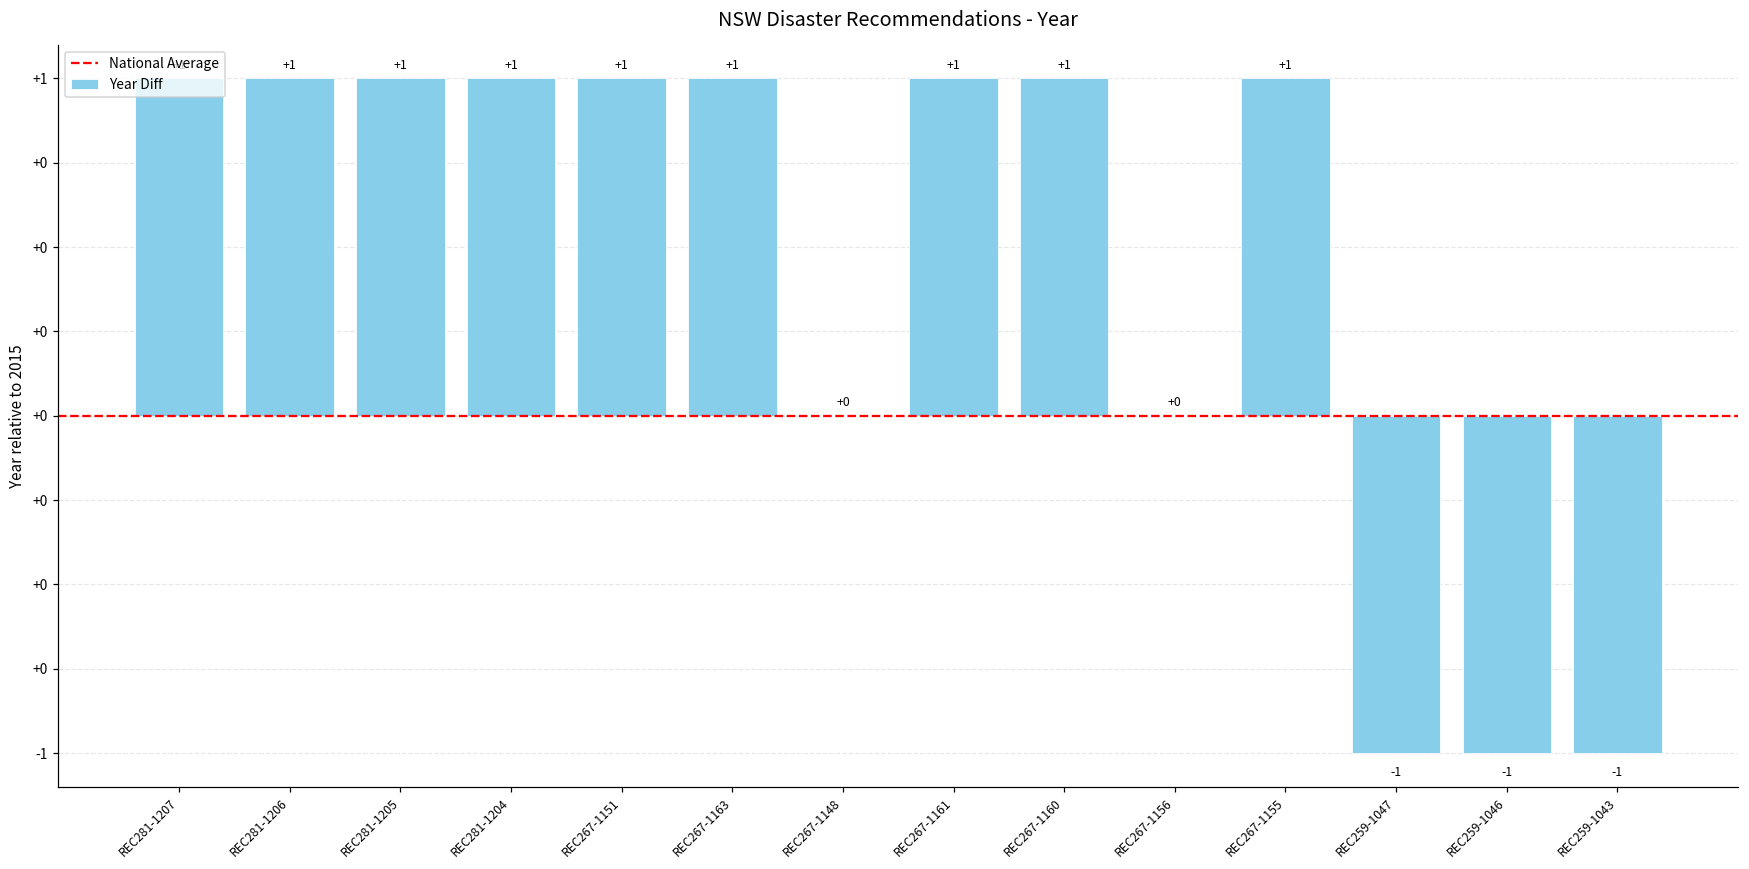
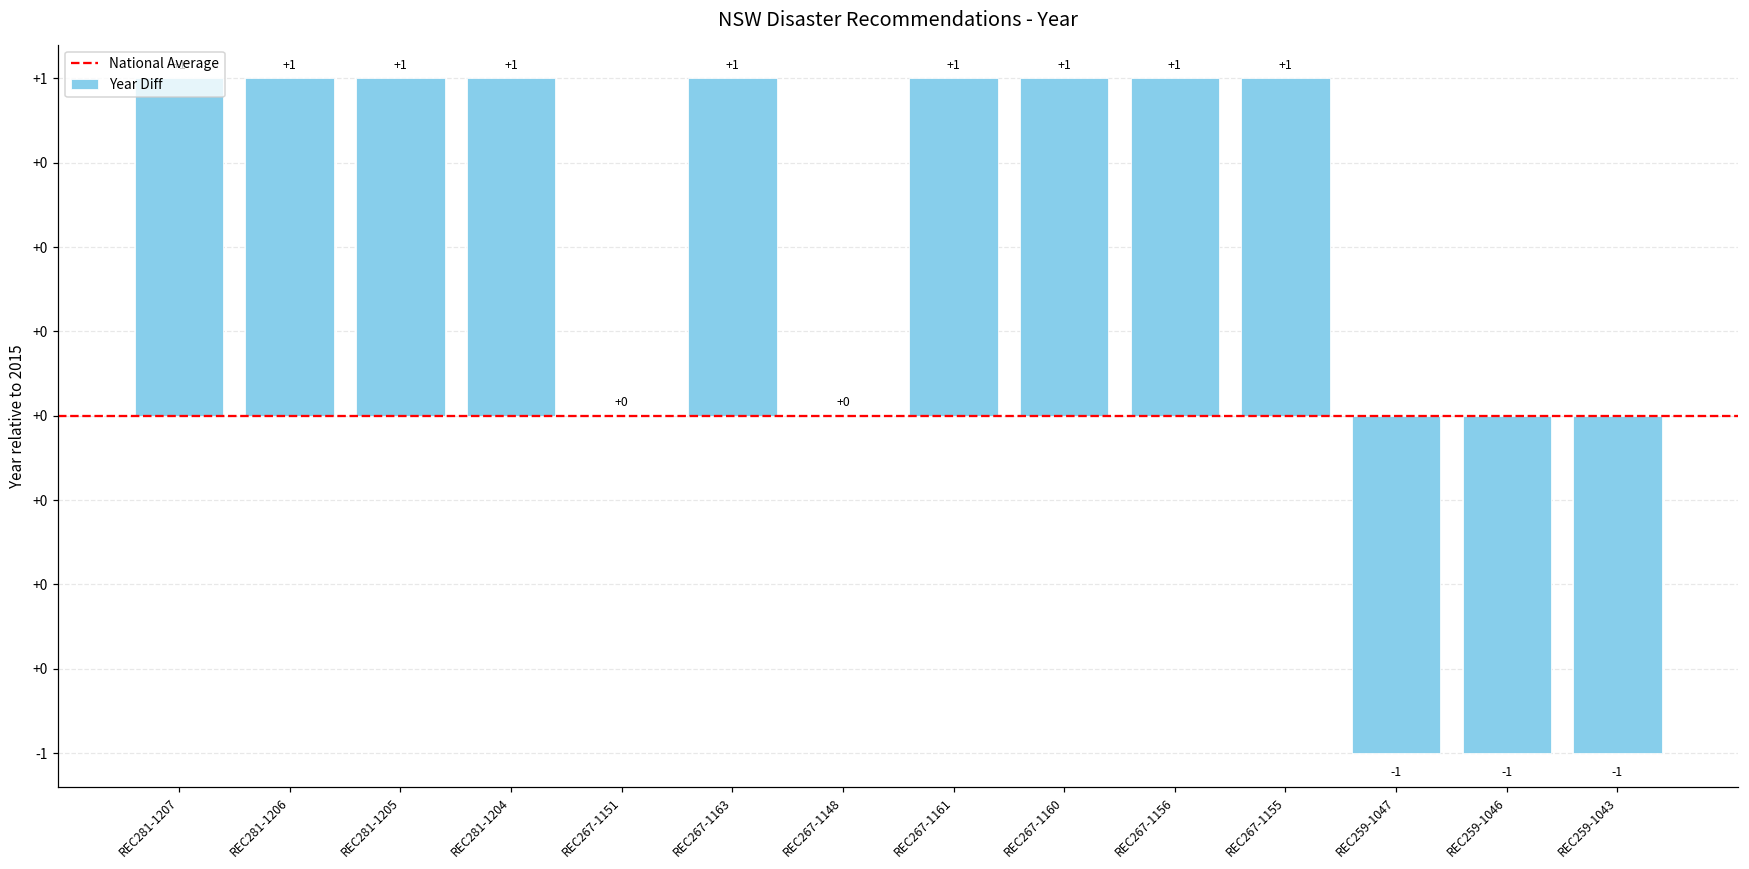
  {
    "REC281-1206": "+1",
    "REC281-1205": "+1",
    "REC281-1204": "+1",
-   "REC267-1151": "+1",
+   "REC267-1151": "+0",
    "REC267-1163": "+1",
    "REC267-1148": "+0",
    "REC267-1161": "+1",
    "REC267-1160": "+1",
-   "REC267-1156": "+0",
+   "REC267-1156": "+1",
    "REC267-1155": "+1",
    "REC259-1047": "-1",
    "REC259-1046": "-1",
    "REC259-1043": "-1"
  }
